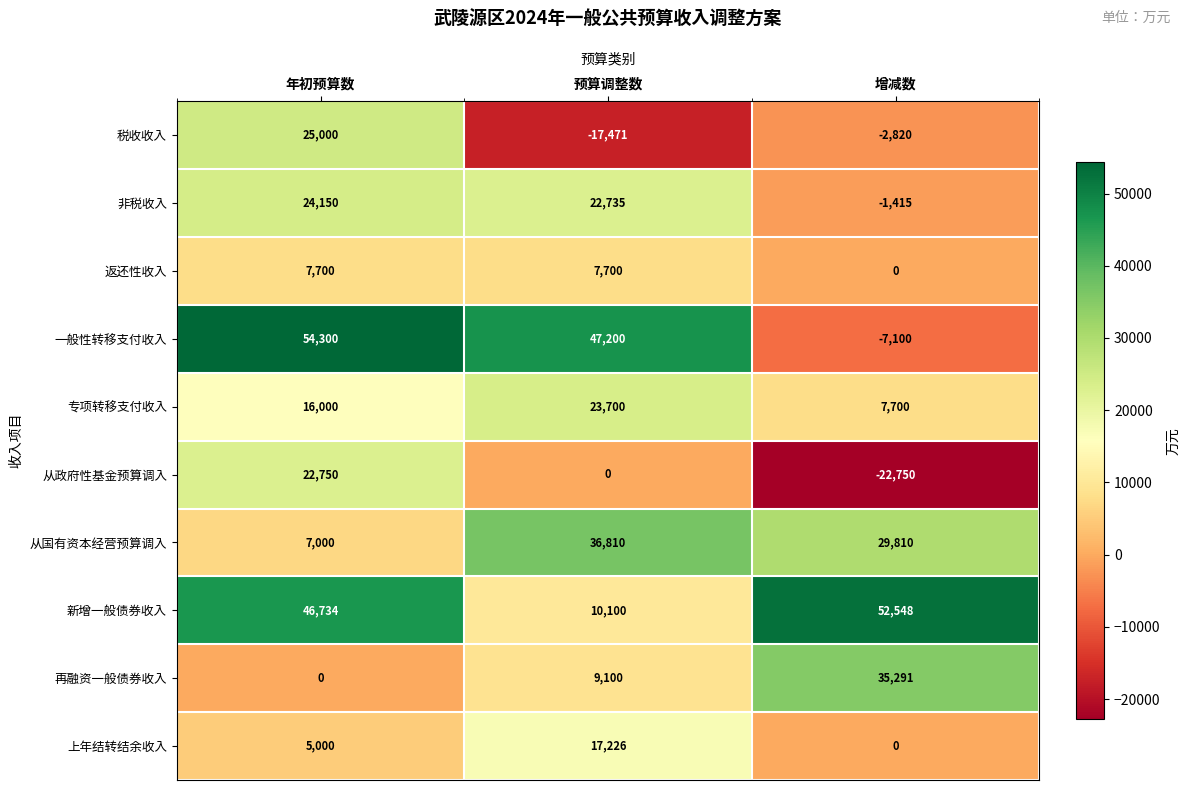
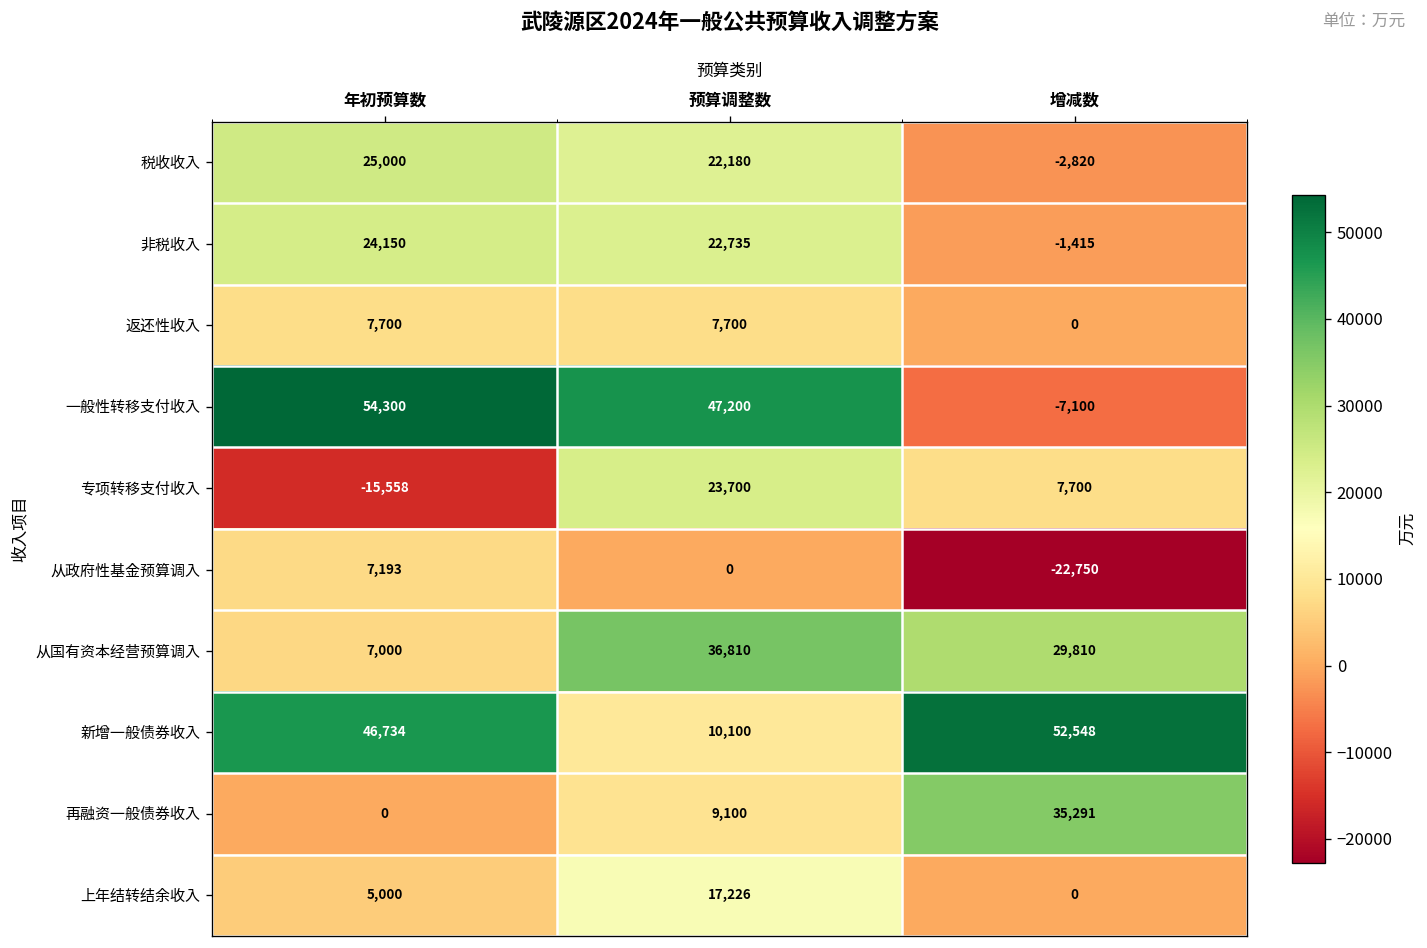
  {
    "税收收入": {
      "年初预算数": "25,000",
-     "预算调整数": "-17,471",
+     "预算调整数": "22,180",
      "增减数": "-2,820"
    },
    "非税收入": {
      "年初预算数": "24,150",
      "预算调整数": "22,735",
      "增减数": "-1,415"
    },
    "返还性收入": {
      "年初预算数": "7,700",
      "预算调整数": "7,700",
      "增减数": "0"
    },
    "一般性转移支付收入": {
      "年初预算数": "54,300",
      "预算调整数": "47,200",
      "增减数": "-7,100"
    },
    "专项转移支付收入": {
-     "年初预算数": "16,000",
+     "年初预算数": "-15,558",
      "预算调整数": "23,700",
      "增减数": "7,700"
    },
    "从政府性基金预算调入": {
-     "年初预算数": "22,750",
+     "年初预算数": "7,193",
      "预算调整数": "0",
      "增减数": "-22,750"
    },
    "从国有资本经营预算调入": {
      "年初预算数": "7,000",
      "预算调整数": "36,810",
      "增减数": "29,810"
    },
    "新增一般债券收入": {
      "年初预算数": "46,734",
      "预算调整数": "10,100",
      "增减数": "52,548"
    },
    "再融资一般债券收入": {
      "年初预算数": "0",
      "预算调整数": "9,100",
      "增减数": "35,291"
    },
    "上年结转结余收入": {
      "年初预算数": "5,000",
      "预算调整数": "17,226",
      "增减数": "0"
    }
  }
